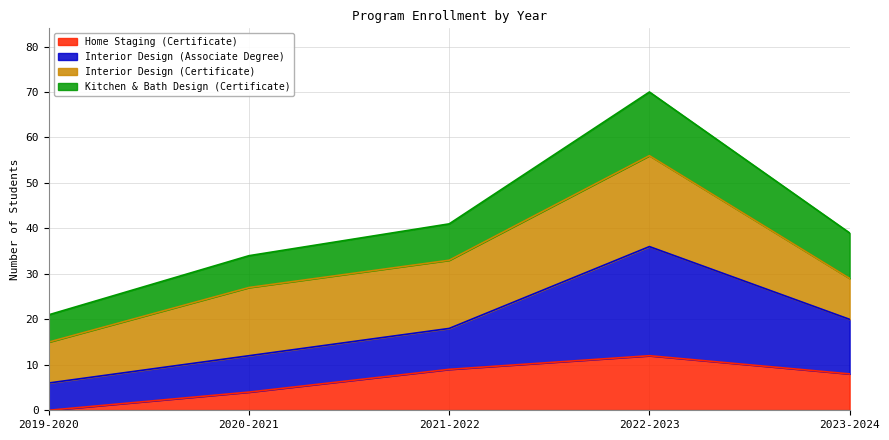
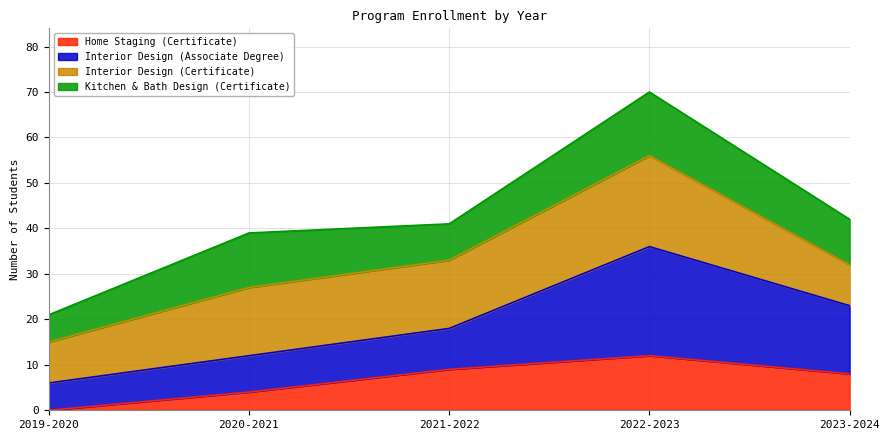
  {
    "Home Staging (Certificate)": {
      "2019-2020": 0,
      "2020-2021": 4,
      "2021-2022": 9,
      "2022-2023": 12,
      "2023-2024": 8
    },
    "Interior Design (Associate Degree)": {
      "2019-2020": 6,
      "2020-2021": 8,
      "2021-2022": 9,
      "2022-2023": 24,
-     "2023-2024": 12
+     "2023-2024": 15
    },
    "Interior Design (Certificate)": {
      "2019-2020": 9,
      "2020-2021": 15,
      "2021-2022": 15,
      "2022-2023": 20,
      "2023-2024": 9
    },
    "Kitchen & Bath Design (Certificate)": {
      "2019-2020": 6,
-     "2020-2021": 7,
+     "2020-2021": 12,
      "2021-2022": 8,
      "2022-2023": 14,
      "2023-2024": 10
    }
  }
